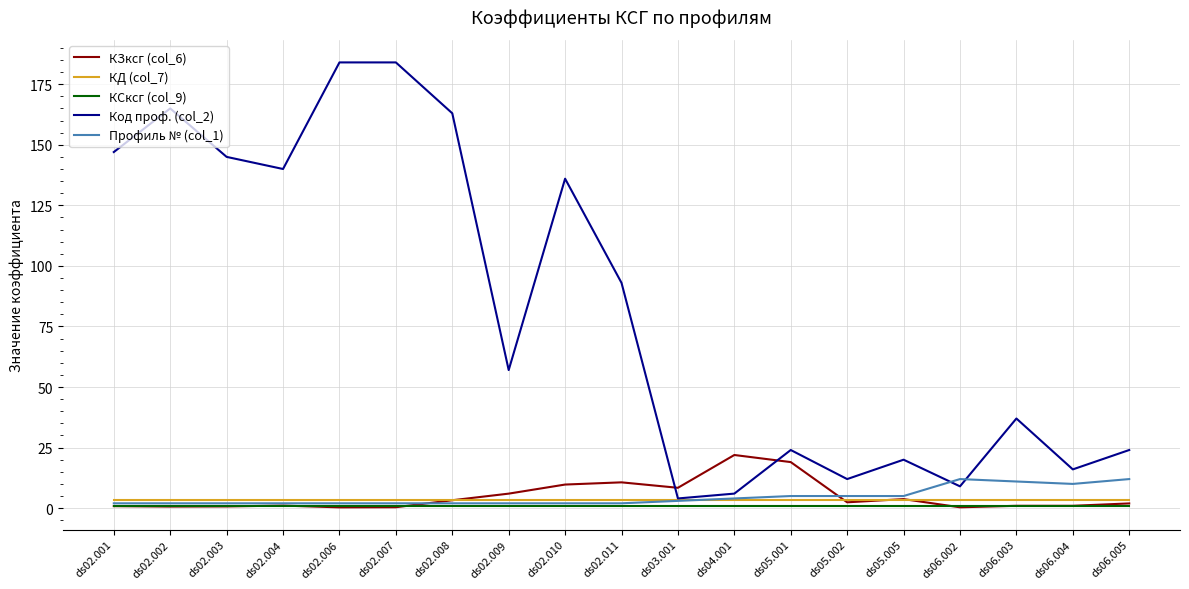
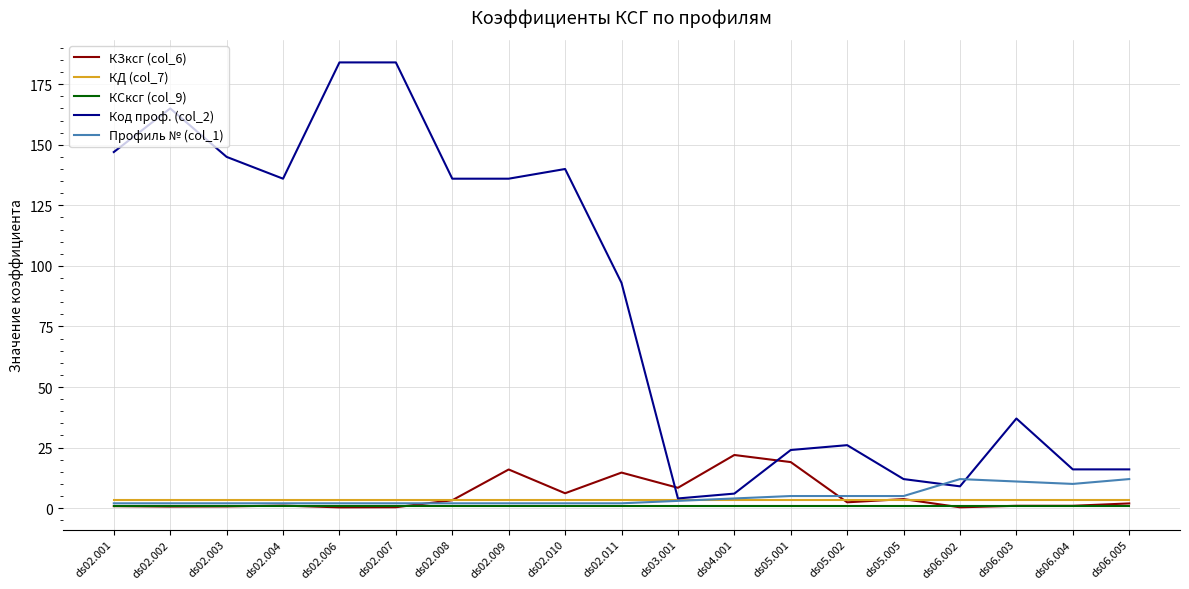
  {
    "КЗксг (col_6)": {
-     "ds02.009": 6,
-     "ds02.010": 10,
-     "ds02.011": 11,
+     "ds02.009": 16,
+     "ds02.010": 6,
+     "ds02.011": 15,
      "ds03.001": 8,
      "ds04.001": 22,
      "ds05.001": 19,
      "ds05.002": 2
    },
    "КД (col_7)": {
      "ds02.001": 4,
      "ds02.002": 4,
      "ds02.003": 4,
      "ds02.004": 4,
      "ds02.006": 4,
      "ds02.007": 4,
      "ds02.009": 4,
      "ds02.010": 4,
      "ds02.011": 4,
      "ds05.001": 4,
      "ds05.002": 4,
      "ds06.002": 4,
      "ds06.003": 4,
      "ds06.004": 4,
      "ds06.005": 4
    },
    "КСксг (col_9)": {
      "ds03.001": 1,
      "ds04.001": 1,
      "ds05.001": 1,
      "ds05.002": 1,
      "ds05.005": 1
    },
    "Код проф. (col_2)": {
      "ds02.001": 147,
      "ds02.003": 145,
-     "ds02.004": 140,
+     "ds02.004": 136,
      "ds02.006": 184,
      "ds02.007": 184,
-     "ds02.008": 163,
-     "ds02.009": 57,
-     "ds02.010": 136,
+     "ds02.008": 136,
+     "ds02.009": 136,
+     "ds02.010": 140,
      "ds02.011": 93,
      "ds04.001": 6,
      "ds05.001": 24,
-     "ds05.002": 12,
-     "ds05.005": 20,
+     "ds05.002": 26,
+     "ds05.005": 12,
      "ds06.002": 9,
      "ds06.003": 37,
      "ds06.004": 16,
-     "ds06.005": 24
+     "ds06.005": 16
    },
    "Профиль № (col_1)": {
      "ds05.001": 5,
      "ds05.002": 5,
      "ds05.005": 5,
      "ds06.002": 12,
      "ds06.003": 11,
      "ds06.004": 10,
      "ds06.005": 12
    }
  }
